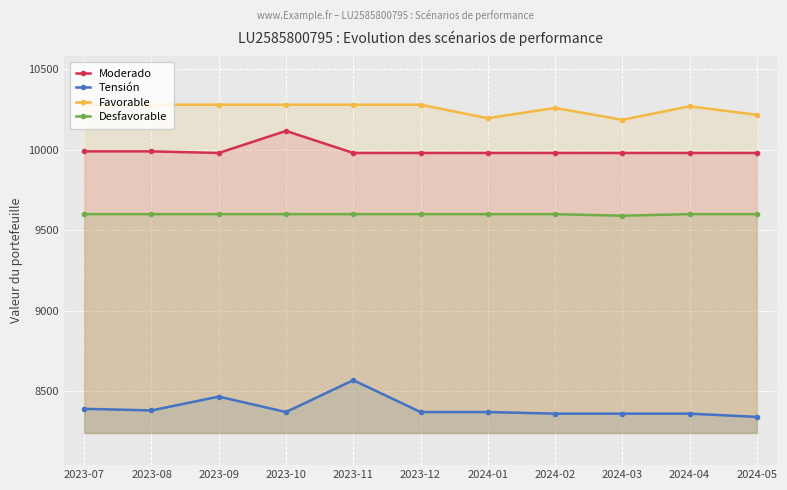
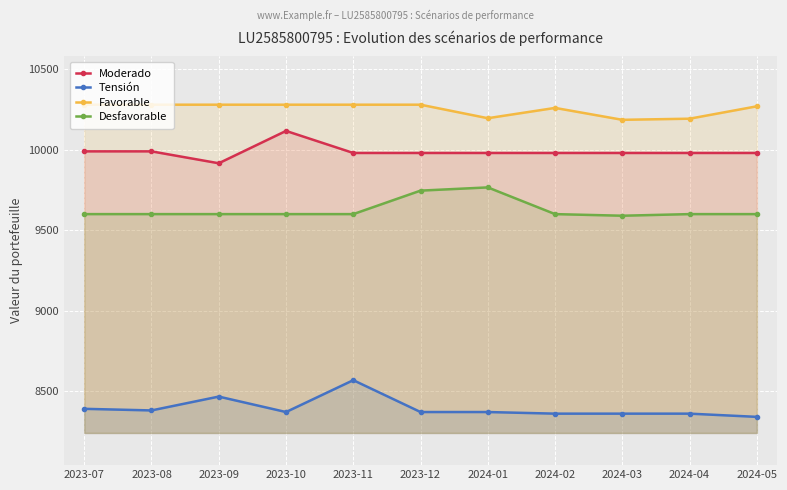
  {
    "Moderado": {
      "2023-07": 9990,
      "2023-08": 9990,
-     "2023-09": 9980,
+     "2023-09": 9920,
      "2023-10": 10120,
      "2023-11": 9980,
      "2023-12": 9980,
      "2024-01": 9980,
      "2024-02": 9980,
      "2024-03": 9980,
      "2024-04": 9980,
      "2024-05": 9980
    },
    "Tensión": {
      "2023-07": 8390,
      "2023-08": 8380,
      "2023-09": 8470,
      "2023-10": 8370,
      "2023-11": 8570,
      "2023-12": 8370,
      "2024-01": 8370,
      "2024-02": 8360,
      "2024-03": 8360,
      "2024-04": 8360,
      "2024-05": 8340
    },
    "Favorable": {
      "2023-09": 10280,
      "2023-10": 10280,
      "2023-11": 10280,
      "2023-12": 10280,
      "2024-01": 10200,
      "2024-02": 10260,
      "2024-03": 10190,
-     "2024-04": 10270,
-     "2024-05": 10220
+     "2024-04": 10190,
+     "2024-05": 10270
    },
    "Desfavorable": {
      "2023-07": 9600,
      "2023-08": 9600,
      "2023-09": 9600,
      "2023-10": 9600,
      "2023-11": 9600,
-     "2023-12": 9600,
-     "2024-01": 9600,
+     "2023-12": 9750,
+     "2024-01": 9770,
      "2024-02": 9600,
      "2024-03": 9590,
      "2024-04": 9600,
      "2024-05": 9600
    }
  }
